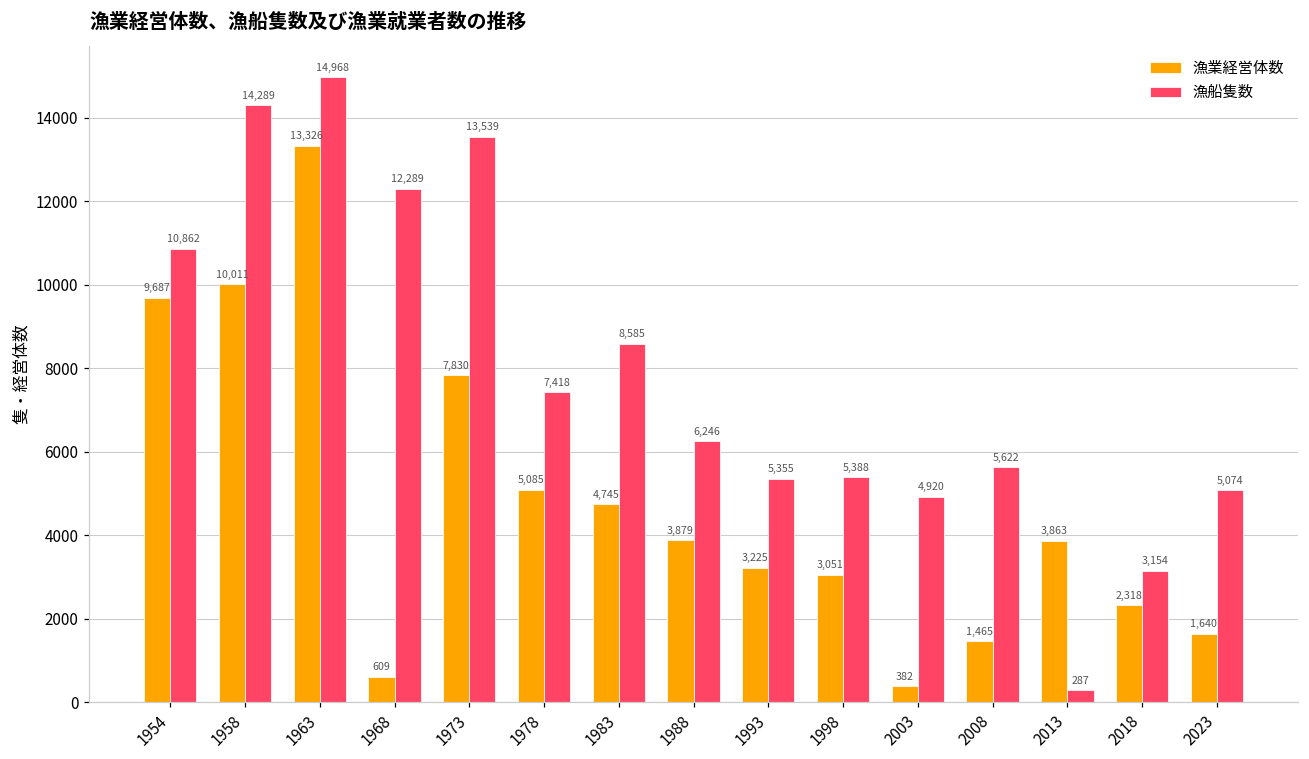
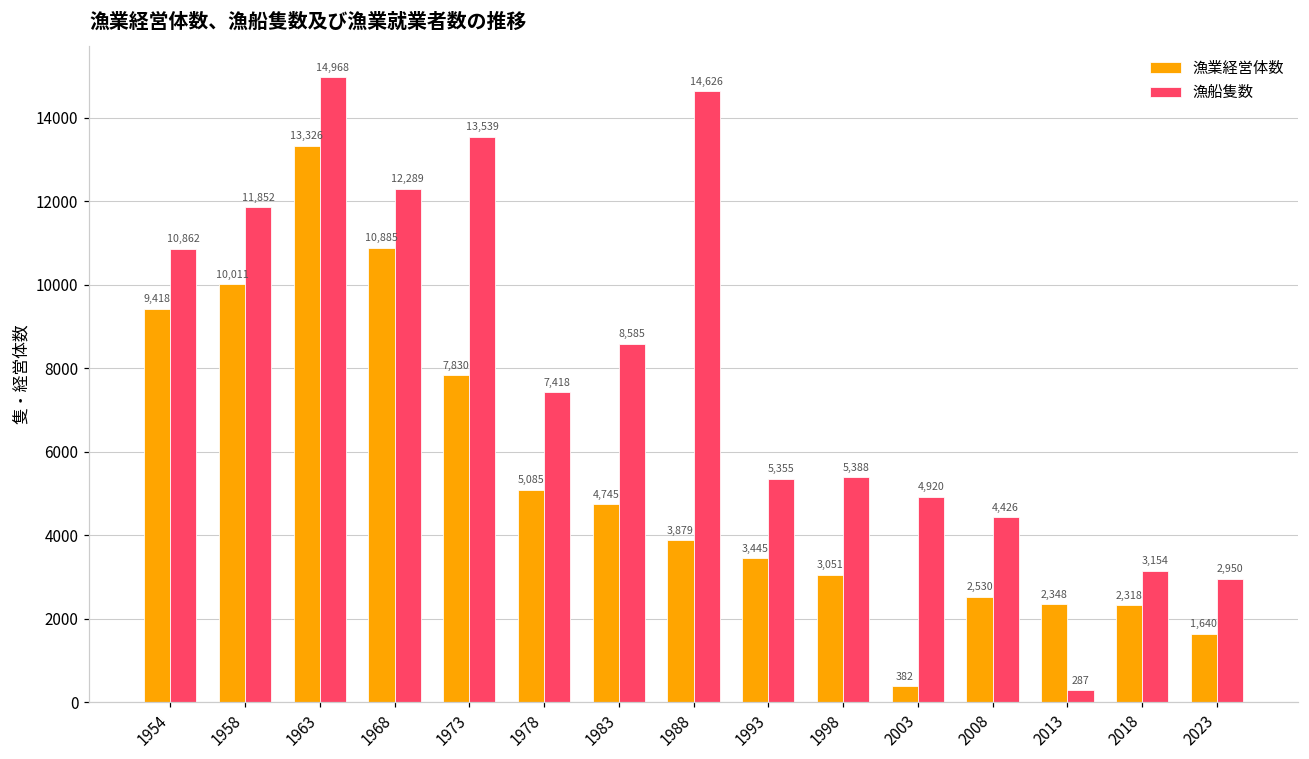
  {
    "漁業経営体数": {
-     "1954": "9,687",
+     "1954": "9,418",
      "1958": "10,011",
      "1963": "13,326",
-     "1968": "609",
+     "1968": "10,885",
      "1973": "7,830",
      "1978": "5,085",
      "1983": "4,745",
      "1988": "3,879",
-     "1993": "3,225",
+     "1993": "3,445",
      "1998": "3,051",
      "2003": "382",
-     "2008": "1,465",
-     "2013": "3,863",
+     "2008": "2,530",
+     "2013": "2,348",
      "2018": "2,318",
      "2023": "1,640"
    },
    "漁船隻数": {
      "1954": "10,862",
-     "1958": "14,289",
+     "1958": "11,852",
      "1963": "14,968",
      "1968": "12,289",
      "1973": "13,539",
      "1978": "7,418",
      "1983": "8,585",
-     "1988": "6,246",
+     "1988": "14,626",
      "1993": "5,355",
      "1998": "5,388",
      "2003": "4,920",
-     "2008": "5,622",
+     "2008": "4,426",
      "2013": "287",
      "2018": "3,154",
-     "2023": "5,074"
+     "2023": "2,950"
    }
  }
